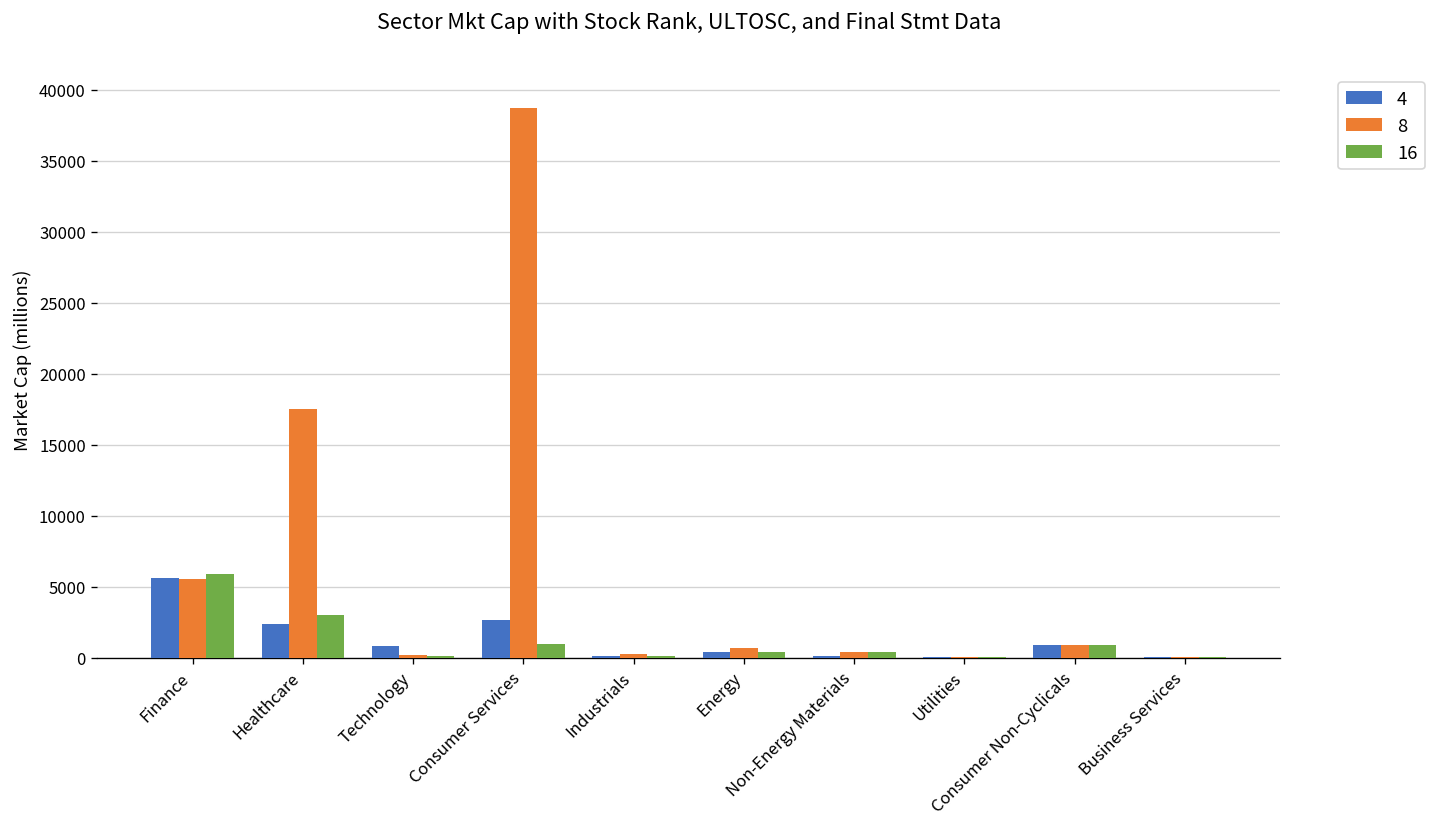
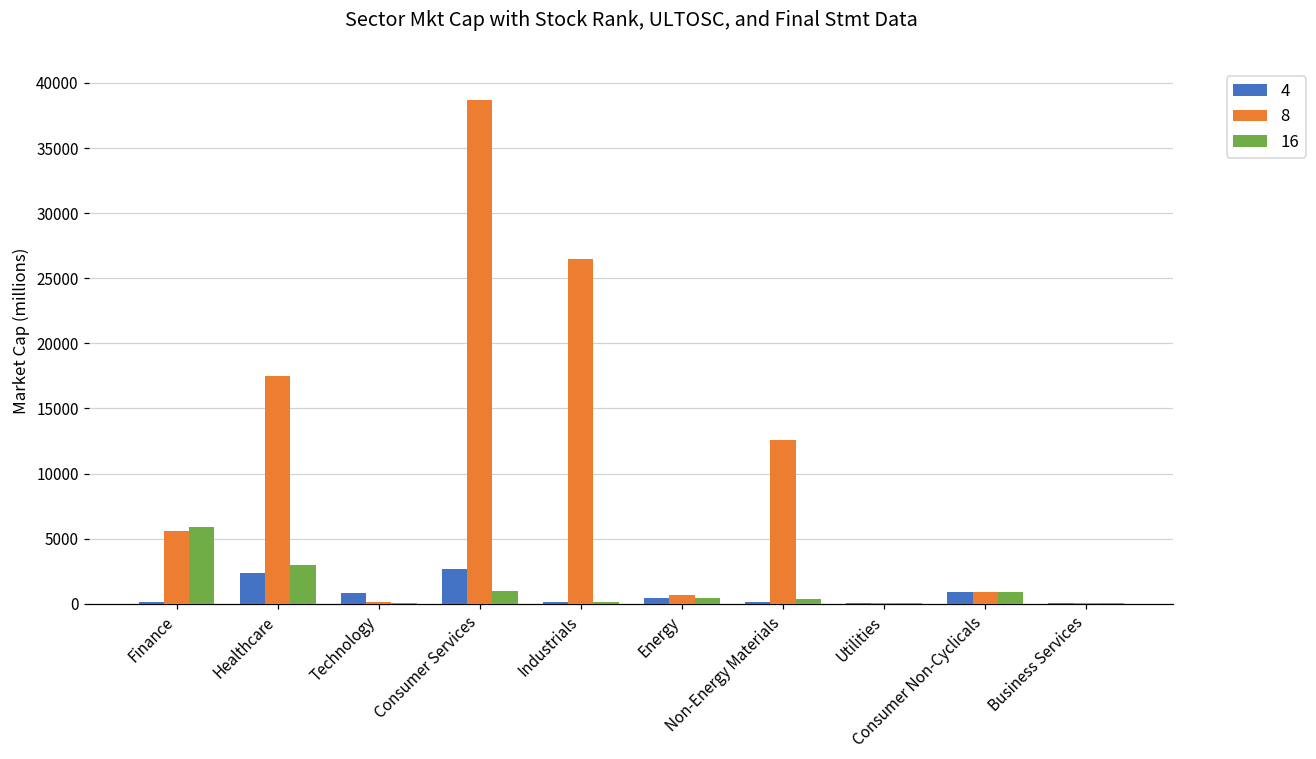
  {
    "4": {
-     "Finance": 5600,
+     "Finance": 100,
      "Healthcare": 2300,
      "Technology": 800,
      "Consumer Services": 2700,
      "Energy": 400,
      "Consumer Non-Cyclicals": 900
    },
    "8": {
      "Finance": 5600,
      "Healthcare": 17500,
      "Consumer Services": 38700,
-     "Industrials": 300,
+     "Industrials": 26500,
      "Energy": 600,
-     "Non-Energy Materials": 400,
+     "Non-Energy Materials": 12600,
      "Consumer Non-Cyclicals": 900
    },
    "16": {
      "Finance": 5900,
      "Healthcare": 3000,
      "Consumer Services": 1000,
      "Energy": 400,
      "Non-Energy Materials": 400,
      "Consumer Non-Cyclicals": 900
    }
  }
